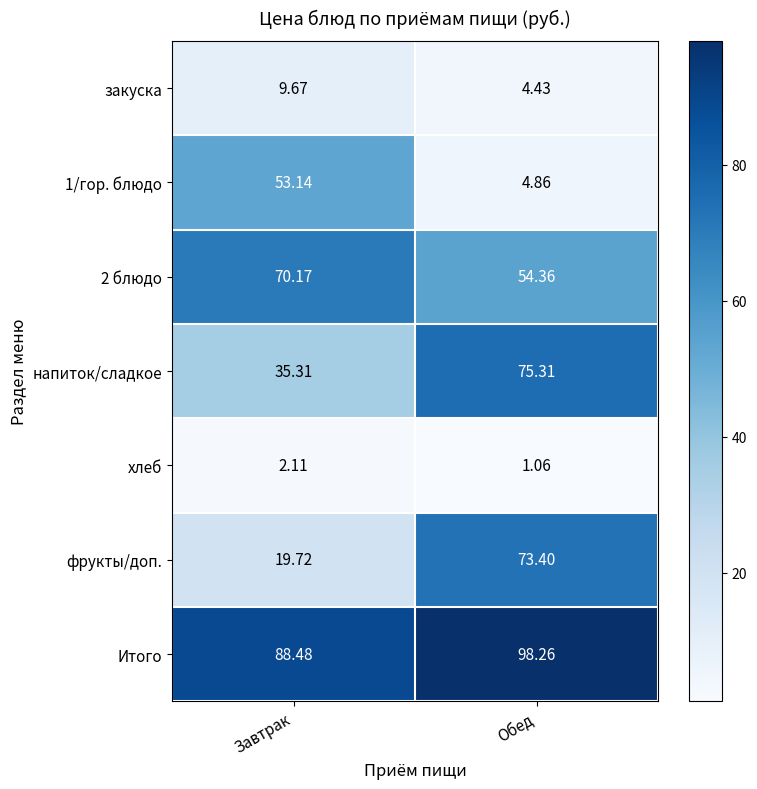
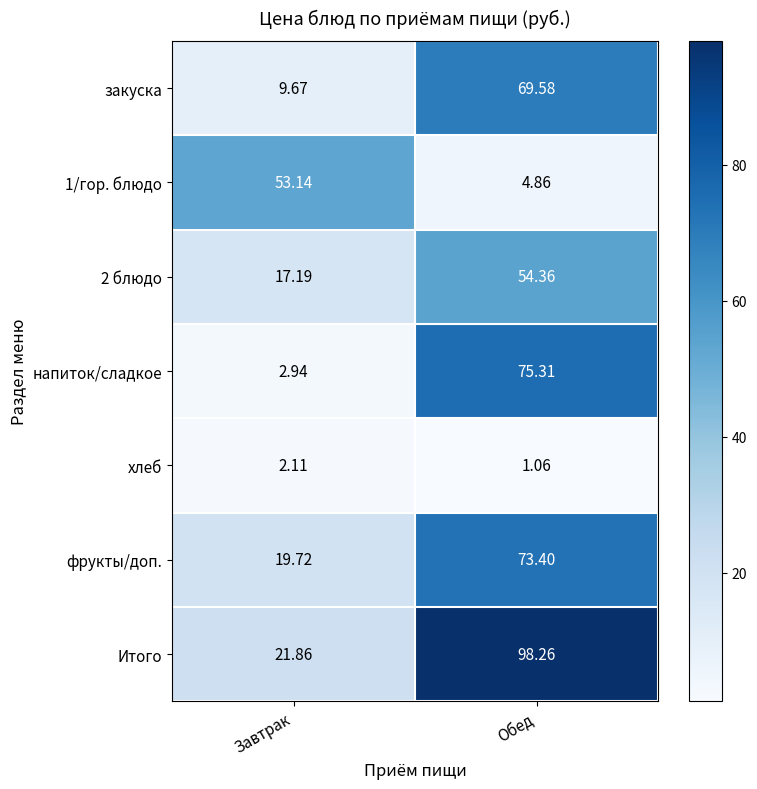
  {
    "закуска": {
      "Завтрак": 9.67,
-     "Обед": 4.43
+     "Обед": 69.58
    },
    "1/гор. блюдо": {
      "Завтрак": 53.14,
      "Обед": 4.86
    },
    "2 блюдо": {
-     "Завтрак": 70.17,
+     "Завтрак": 17.19,
      "Обед": 54.36
    },
    "напиток/сладкое": {
-     "Завтрак": 35.31,
+     "Завтрак": 2.94,
      "Обед": 75.31
    },
    "хлеб": {
      "Завтрак": 2.11,
      "Обед": 1.06
    },
    "фрукты/доп.": {
      "Завтрак": 19.72,
      "Обед": 73.40
    },
    "Итого": {
-     "Завтрак": 88.48,
+     "Завтрак": 21.86,
      "Обед": 98.26
    }
  }
